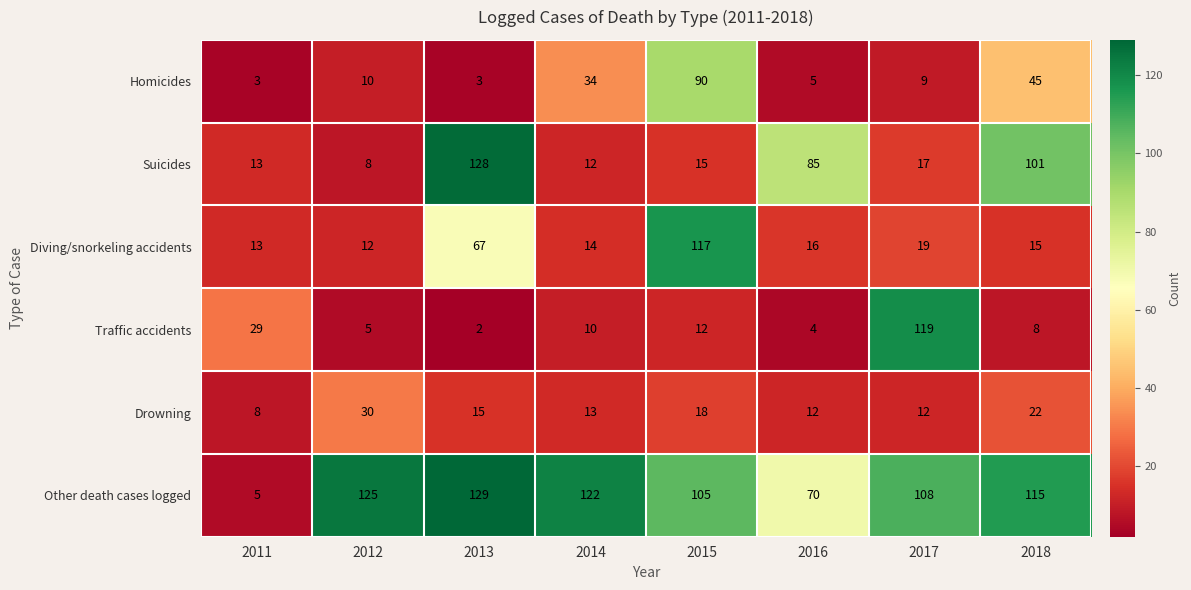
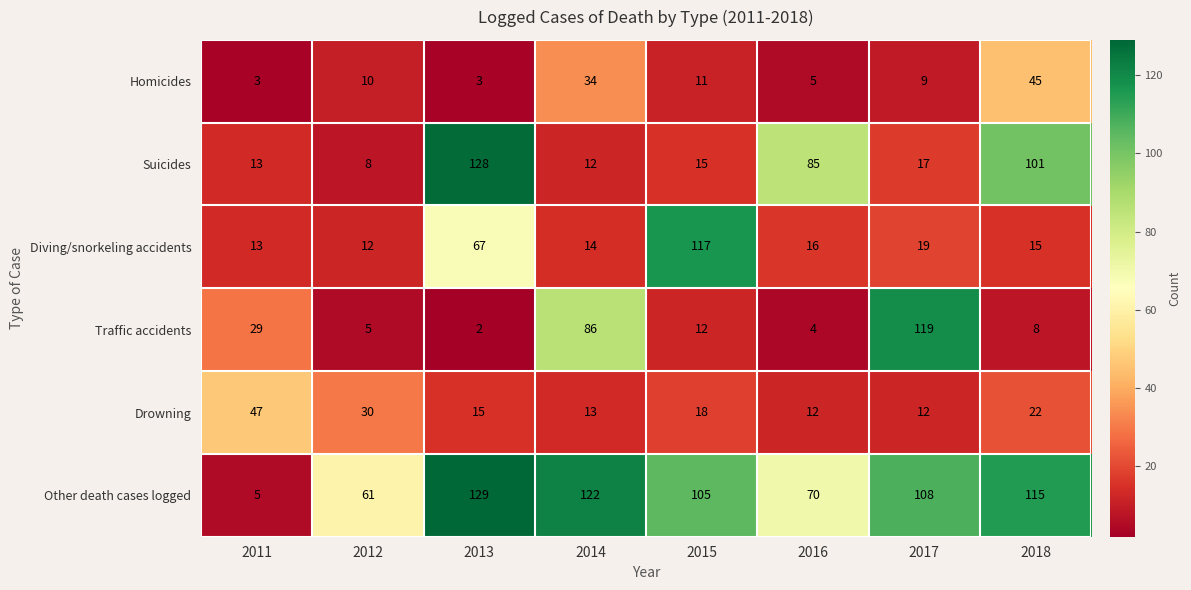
  {
    "Homicides": {
      "2011": 3,
      "2012": 10,
      "2013": 3,
      "2014": 34,
-     "2015": 90,
+     "2015": 11,
      "2016": 5,
      "2017": 9,
      "2018": 45
    },
    "Suicides": {
      "2011": 13,
      "2012": 8,
      "2013": 128,
      "2014": 12,
      "2015": 15,
      "2016": 85,
      "2017": 17,
      "2018": 101
    },
    "Diving/snorkeling accidents": {
      "2011": 13,
      "2012": 12,
      "2013": 67,
      "2014": 14,
      "2015": 117,
      "2016": 16,
      "2017": 19,
      "2018": 15
    },
    "Traffic accidents": {
      "2011": 29,
      "2012": 5,
      "2013": 2,
-     "2014": 10,
+     "2014": 86,
      "2015": 12,
      "2016": 4,
      "2017": 119,
      "2018": 8
    },
    "Drowning": {
-     "2011": 8,
+     "2011": 47,
      "2012": 30,
      "2013": 15,
      "2014": 13,
      "2015": 18,
      "2016": 12,
      "2017": 12,
      "2018": 22
    },
    "Other death cases logged": {
      "2011": 5,
-     "2012": 125,
+     "2012": 61,
      "2013": 129,
      "2014": 122,
      "2015": 105,
      "2016": 70,
      "2017": 108,
      "2018": 115
    }
  }
